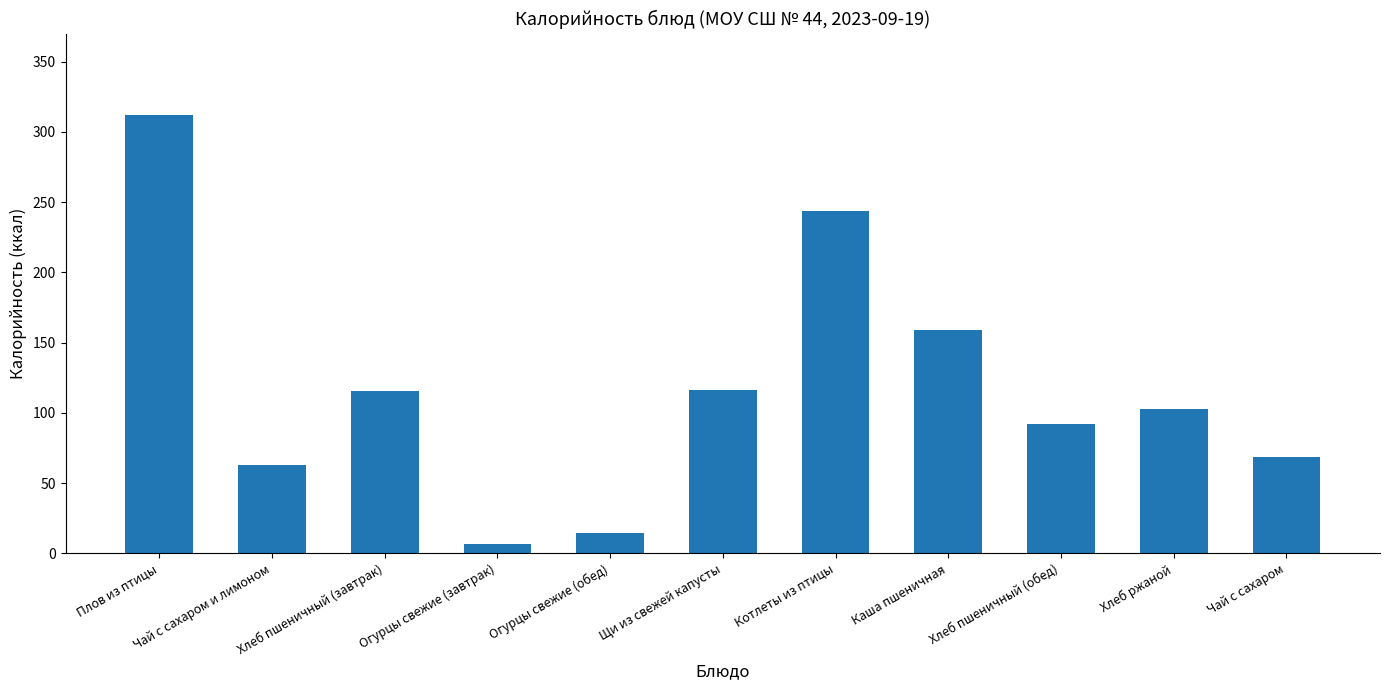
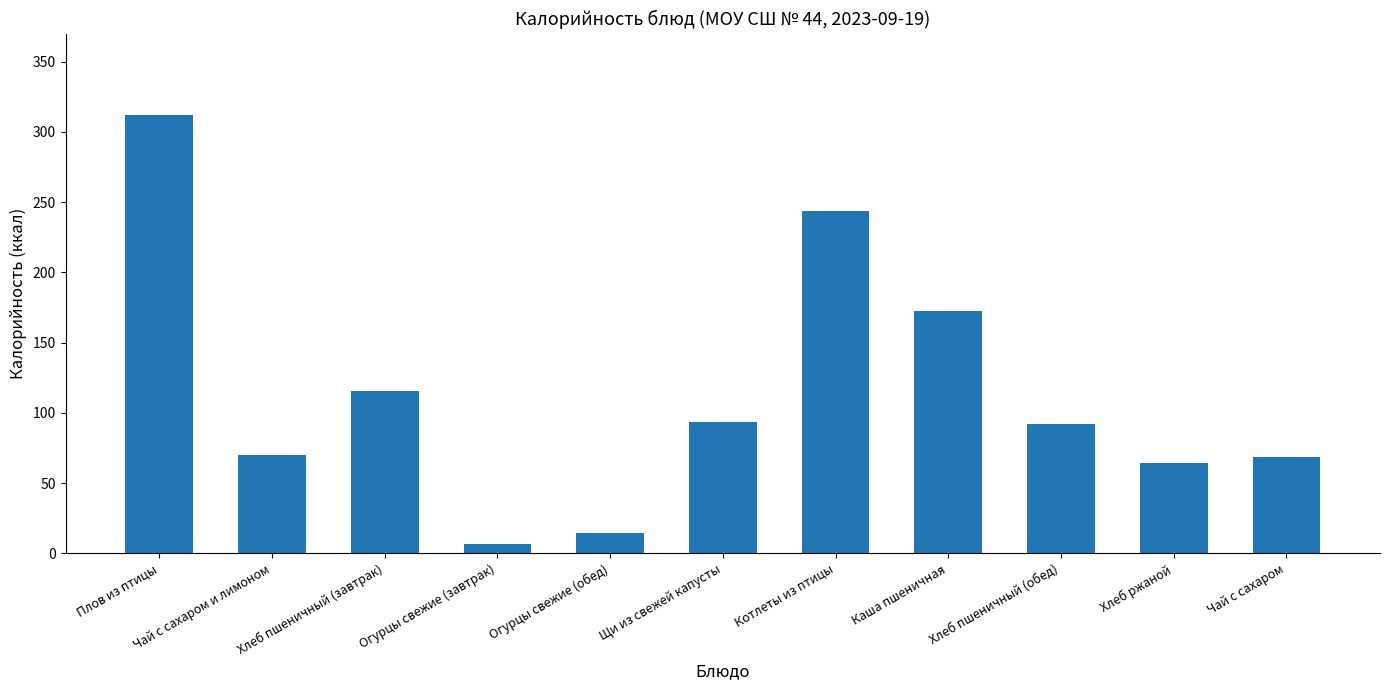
  {
    "Плов из птицы": 312,
-   "Чай с сахаром и лимоном": 63,
+   "Чай с сахаром и лимоном": 70,
    "Хлеб пшеничный (завтрак)": 115,
    "Огурцы свежие (завтрак)": 7,
    "Огурцы свежие (обед)": 14,
-   "Щи из свежей капусты": 117,
+   "Щи из свежей капусты": 93,
    "Котлеты из птицы": 243,
-   "Каша пшеничная": 159,
+   "Каша пшеничная": 173,
    "Хлеб пшеничный (обед)": 92,
-   "Хлеб ржаной": 103,
+   "Хлеб ржаной": 64,
    "Чай с сахаром": 69
  }
